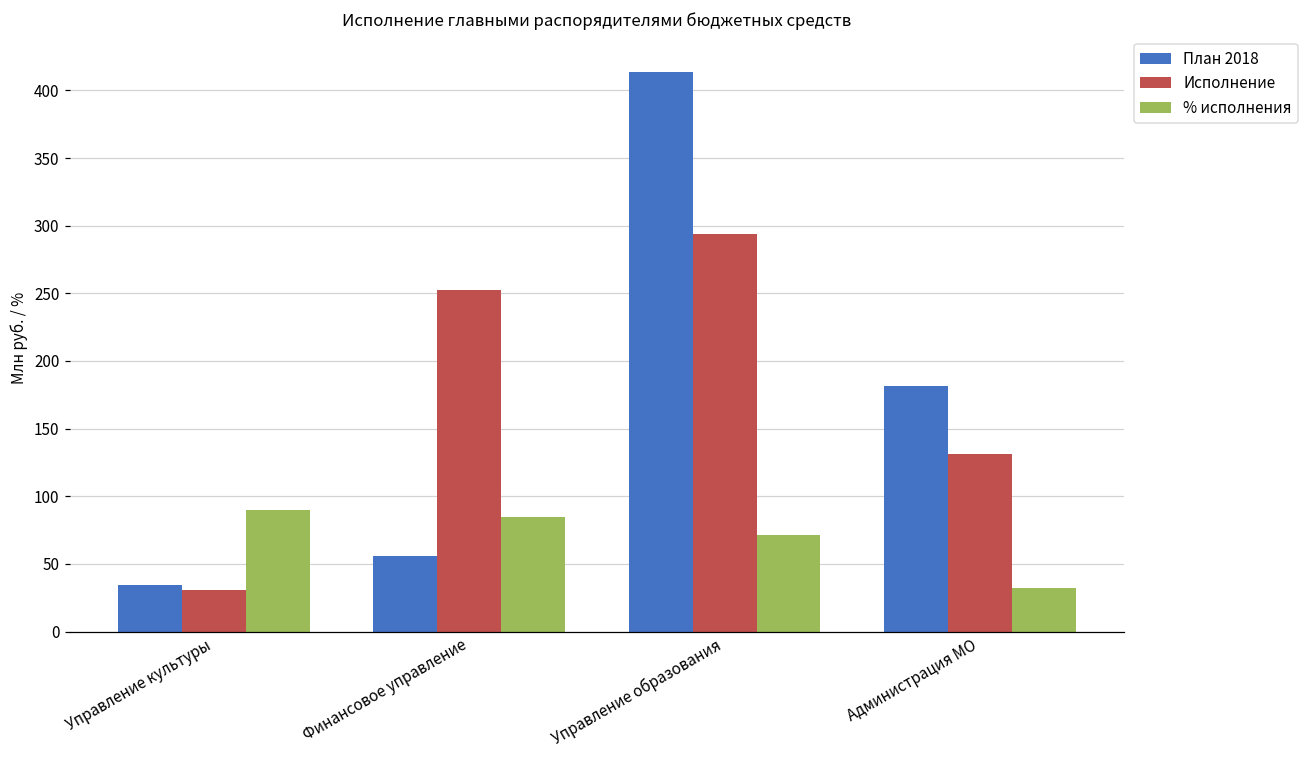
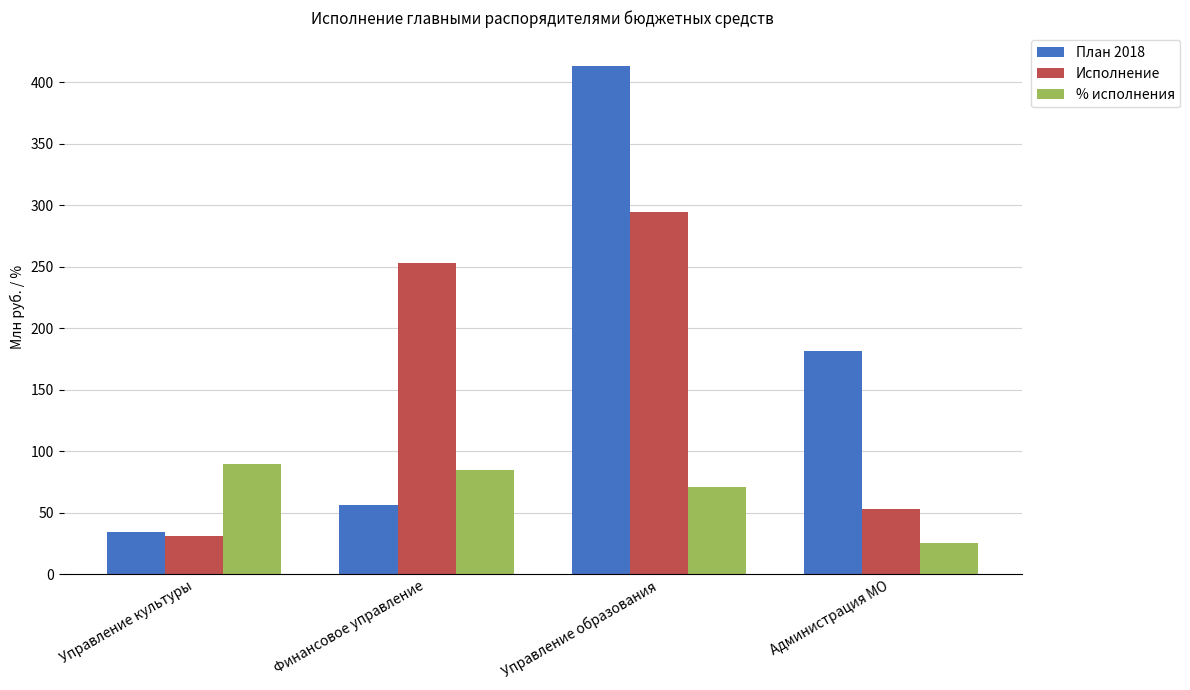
  {
    "План 2018": {
      "Управление культуры": 34,
      "Финансовое управление": 56,
      "Управление образования": 413,
      "Администрация МО": 182
    },
    "Исполнение": {
      "Управление культуры": 31,
      "Финансовое управление": 253,
      "Управление образования": 294,
-     "Администрация МО": 132
+     "Администрация МО": 53
    },
    "% исполнения": {
      "Управление культуры": 90,
      "Финансовое управление": 84,
      "Управление образования": 71,
-     "Администрация МО": 32
+     "Администрация МО": 26
    }
  }
